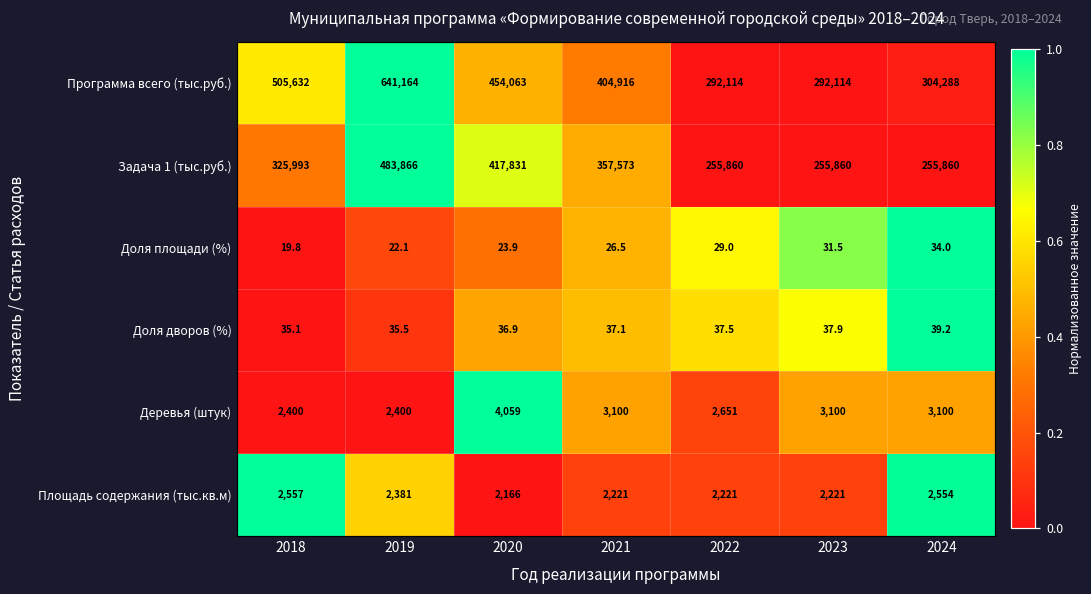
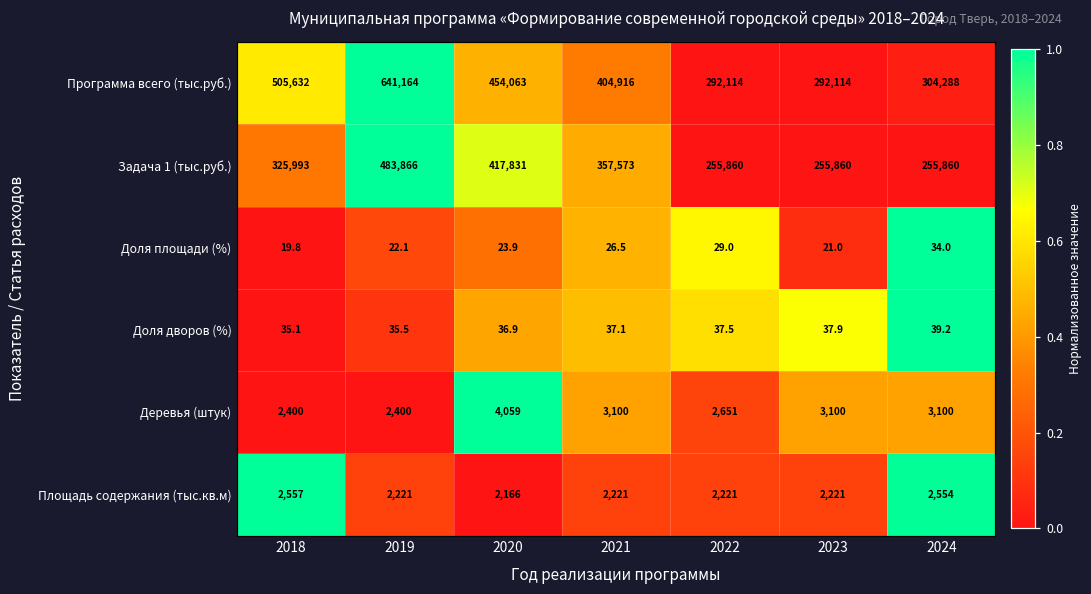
  {
    "Программа всего (тыс.руб.)": {
      "2018": "505,632",
      "2019": "641,164",
      "2020": "454,063",
      "2021": "404,916",
      "2022": "292,114",
      "2023": "292,114",
      "2024": "304,288"
    },
    "Задача 1 (тыс.руб.)": {
      "2018": "325,993",
      "2019": "483,866",
      "2020": "417,831",
      "2021": "357,573",
      "2022": "255,860",
      "2023": "255,860",
      "2024": "255,860"
    },
    "Доля площади (%)": {
      "2018": "19.8",
      "2019": "22.1",
      "2020": "23.9",
      "2021": "26.5",
      "2022": "29.0",
-     "2023": "31.5",
+     "2023": "21.0",
      "2024": "34.0"
    },
    "Доля дворов (%)": {
      "2018": "35.1",
      "2019": "35.5",
      "2020": "36.9",
      "2021": "37.1",
      "2022": "37.5",
      "2023": "37.9",
      "2024": "39.2"
    },
    "Деревья (штук)": {
      "2018": "2,400",
      "2019": "2,400",
      "2020": "4,059",
      "2021": "3,100",
      "2022": "2,651",
      "2023": "3,100",
      "2024": "3,100"
    },
    "Площадь содержания (тыс.кв.м)": {
      "2018": "2,557",
-     "2019": "2,381",
+     "2019": "2,221",
      "2020": "2,166",
      "2021": "2,221",
      "2022": "2,221",
      "2023": "2,221",
      "2024": "2,554"
    }
  }
